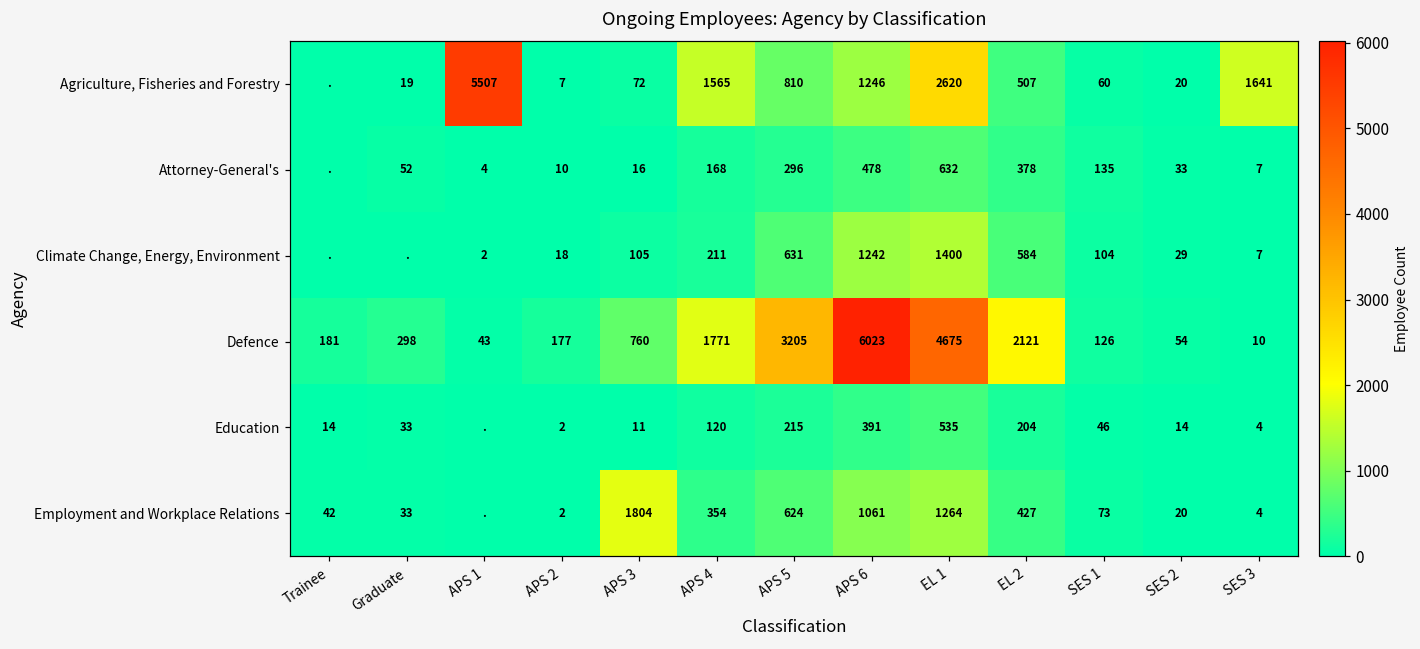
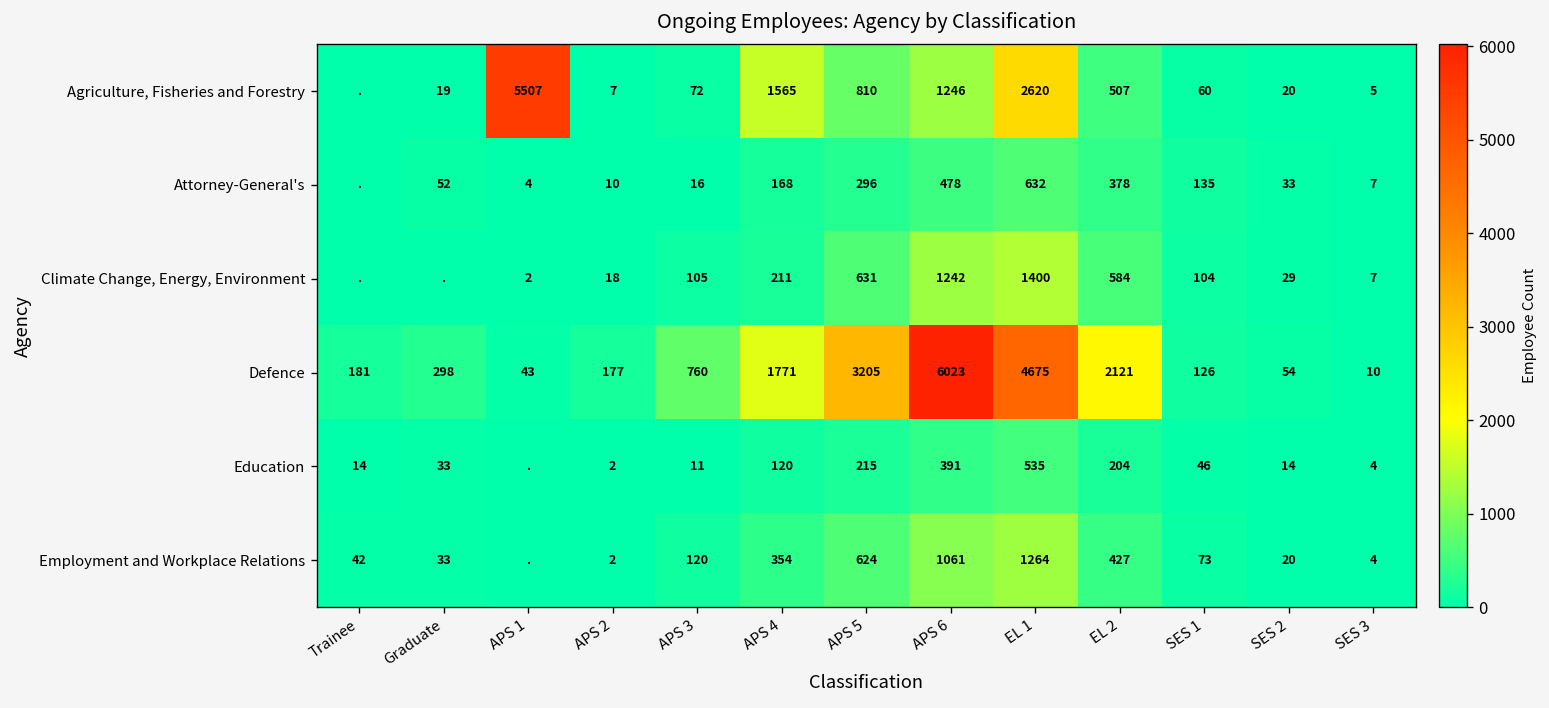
  {
    "Agriculture, Fisheries and Forestry": {
      "Graduate": 19,
      "APS 1": 5507,
      "APS 2": 7,
      "APS 3": 72,
      "APS 4": 1565,
      "APS 5": 810,
      "APS 6": 1246,
      "EL 1": 2620,
      "EL 2": 507,
      "SES 1": 60,
      "SES 2": 20,
-     "SES 3": 1641
+     "SES 3": 5
    },
    "Attorney-General's": {
      "Graduate": 52,
      "APS 1": 4,
      "APS 2": 10,
      "APS 3": 16,
      "APS 4": 168,
      "APS 5": 296,
      "APS 6": 478,
      "EL 1": 632,
      "EL 2": 378,
      "SES 1": 135,
      "SES 2": 33,
      "SES 3": 7
    },
    "Climate Change, Energy, Environment": {
      "APS 1": 2,
      "APS 2": 18,
      "APS 3": 105,
      "APS 4": 211,
      "APS 5": 631,
      "APS 6": 1242,
      "EL 1": 1400,
      "EL 2": 584,
      "SES 1": 104,
      "SES 2": 29,
      "SES 3": 7
    },
    "Defence": {
      "Trainee": 181,
      "Graduate": 298,
      "APS 1": 43,
      "APS 2": 177,
      "APS 3": 760,
      "APS 4": 1771,
      "APS 5": 3205,
      "APS 6": 6023,
      "EL 1": 4675,
      "EL 2": 2121,
      "SES 1": 126,
      "SES 2": 54,
      "SES 3": 10
    },
    "Education": {
      "Trainee": 14,
      "Graduate": 33,
      "APS 2": 2,
      "APS 3": 11,
      "APS 4": 120,
      "APS 5": 215,
      "APS 6": 391,
      "EL 1": 535,
      "EL 2": 204,
      "SES 1": 46,
      "SES 2": 14,
      "SES 3": 4
    },
    "Employment and Workplace Relations": {
      "Trainee": 42,
      "Graduate": 33,
      "APS 2": 2,
-     "APS 3": 1804,
+     "APS 3": 120,
      "APS 4": 354,
      "APS 5": 624,
      "APS 6": 1061,
      "EL 1": 1264,
      "EL 2": 427,
      "SES 1": 73,
      "SES 2": 20,
      "SES 3": 4
    }
  }
